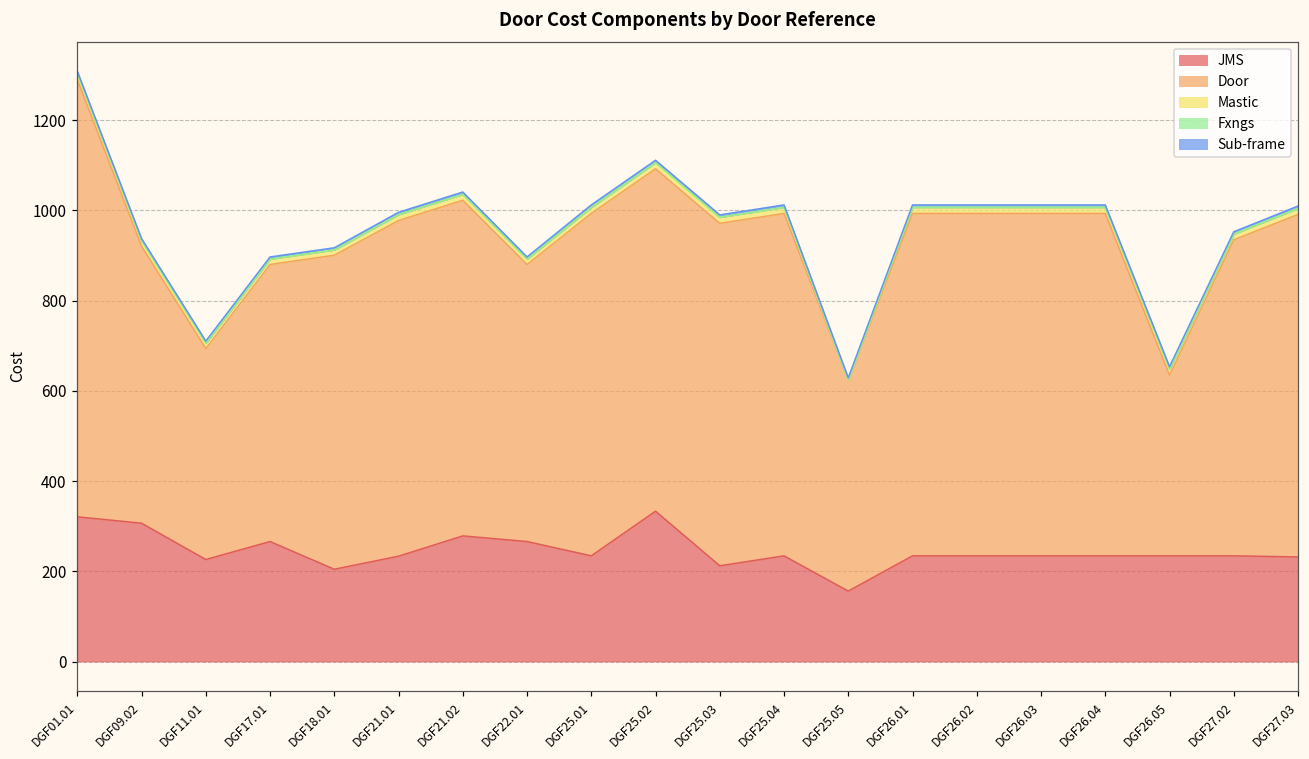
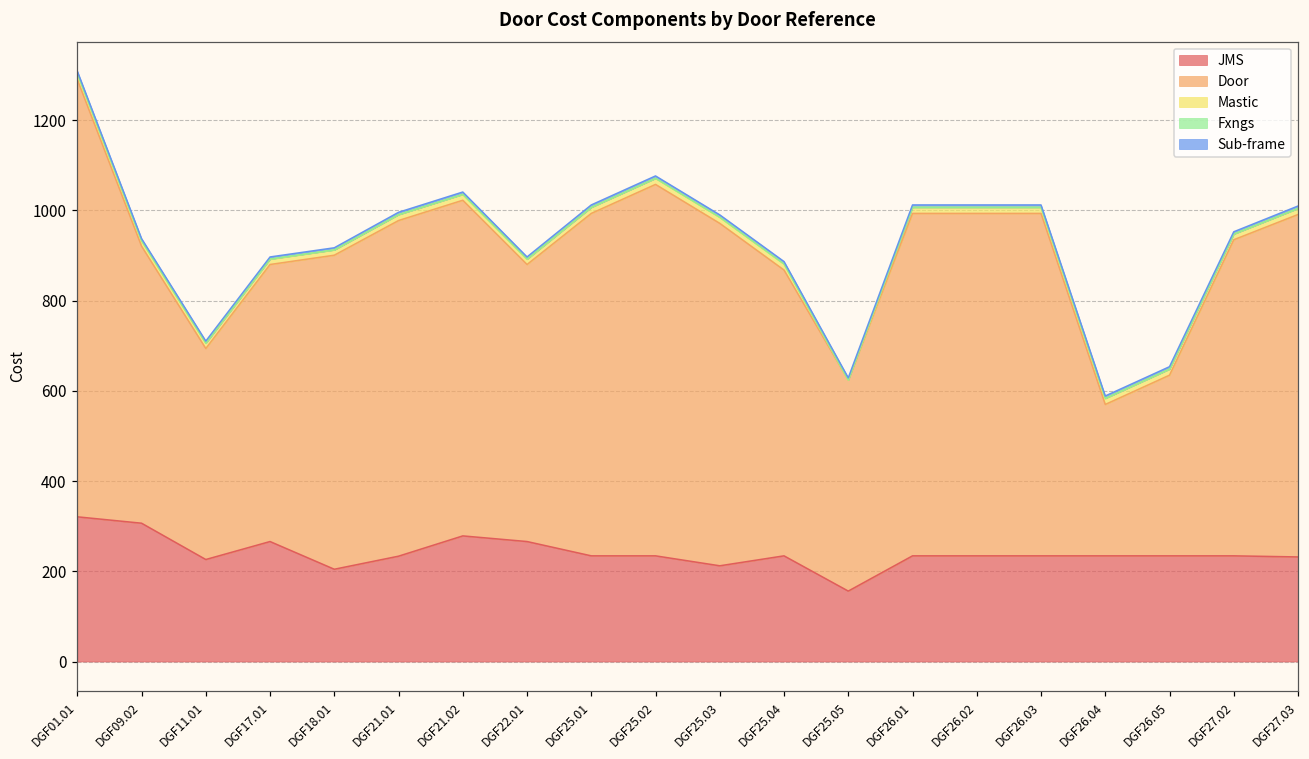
  {
    "JMS": {
      "DGF01.01": 320,
      "DGF09.02": 310,
      "DGF11.01": 230,
      "DGF17.01": 270,
      "DGF18.01": 200,
      "DGF21.01": 230,
      "DGF21.02": 280,
      "DGF22.01": 270,
      "DGF25.01": 230,
-     "DGF25.02": 330,
+     "DGF25.02": 230,
      "DGF25.03": 210,
      "DGF25.04": 230,
      "DGF25.05": 160,
      "DGF26.01": 230,
      "DGF26.02": 230,
      "DGF26.03": 230,
      "DGF26.04": 230,
      "DGF26.05": 230,
      "DGF27.02": 230,
      "DGF27.03": 230
    },
    "Door": {
      "DGF01.01": 970,
      "DGF09.02": 610,
      "DGF11.01": 470,
      "DGF17.01": 610,
      "DGF18.01": 700,
      "DGF21.01": 740,
      "DGF21.02": 740,
      "DGF22.01": 610,
      "DGF25.01": 760,
-     "DGF25.02": 760,
+     "DGF25.02": 820,
      "DGF25.03": 760,
-     "DGF25.04": 760,
+     "DGF25.04": 630,
      "DGF26.01": 760,
      "DGF26.02": 760,
      "DGF26.03": 760,
-     "DGF26.04": 760,
+     "DGF26.04": 340,
      "DGF26.05": 400,
      "DGF27.02": 700,
      "DGF27.03": 760
    }
  }
